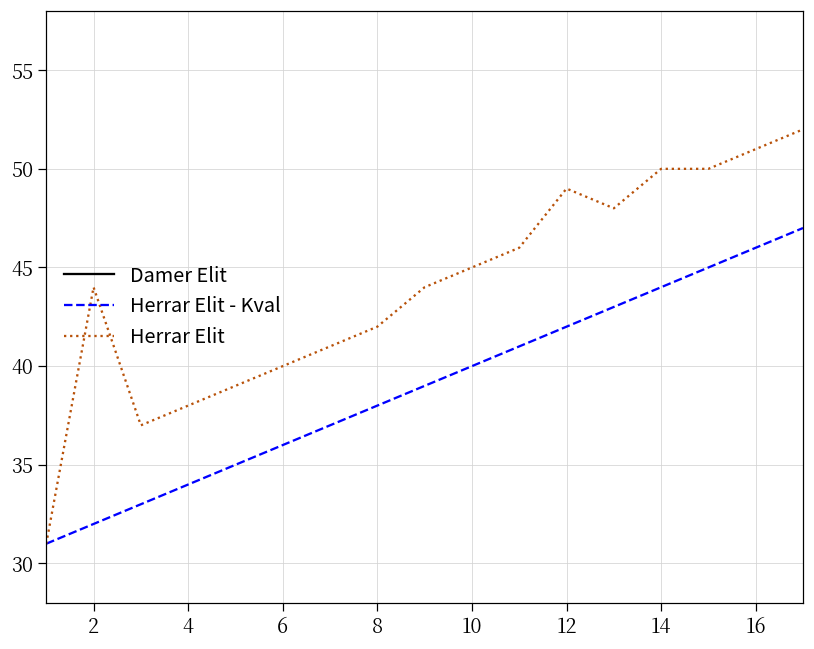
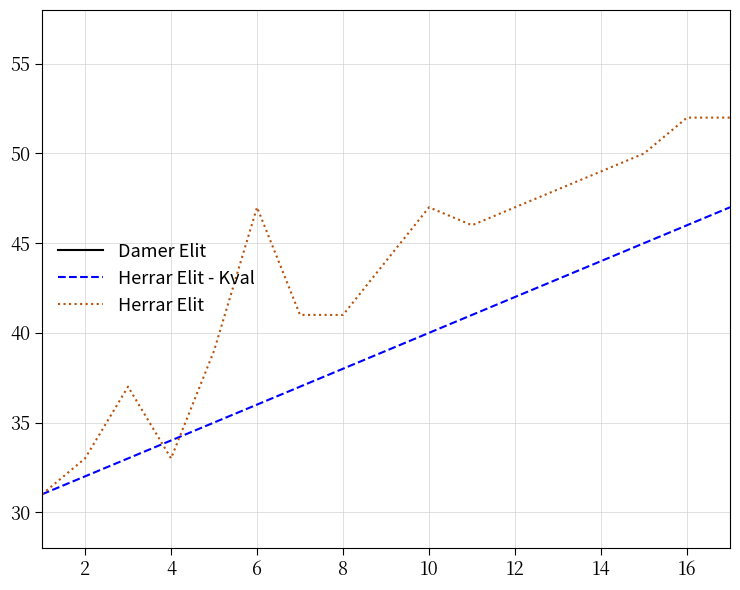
  {
    "Herrar Elit - Kval": {
      "2": 32,
      "4": 34,
      "6": 36,
      "8": 38,
      "10": 40,
      "12": 42,
      "14": 44,
      "16": 46
    },
    "Herrar Elit": {
-     "2": 44,
-     "4": 38,
-     "6": 40,
-     "8": 42,
-     "10": 45,
-     "12": 49,
-     "14": 50,
-     "16": 51
+     "2": 33,
+     "4": 33,
+     "6": 47,
+     "8": 41,
+     "10": 47,
+     "12": 47,
+     "14": 49,
+     "16": 52
    }
  }
